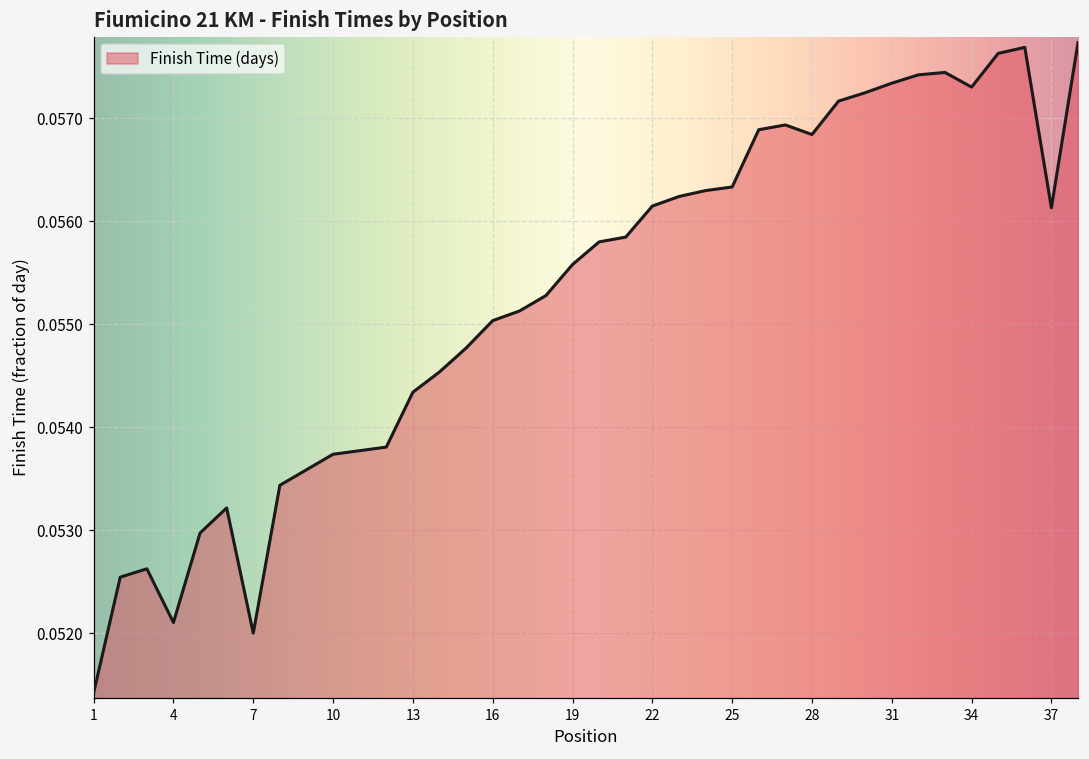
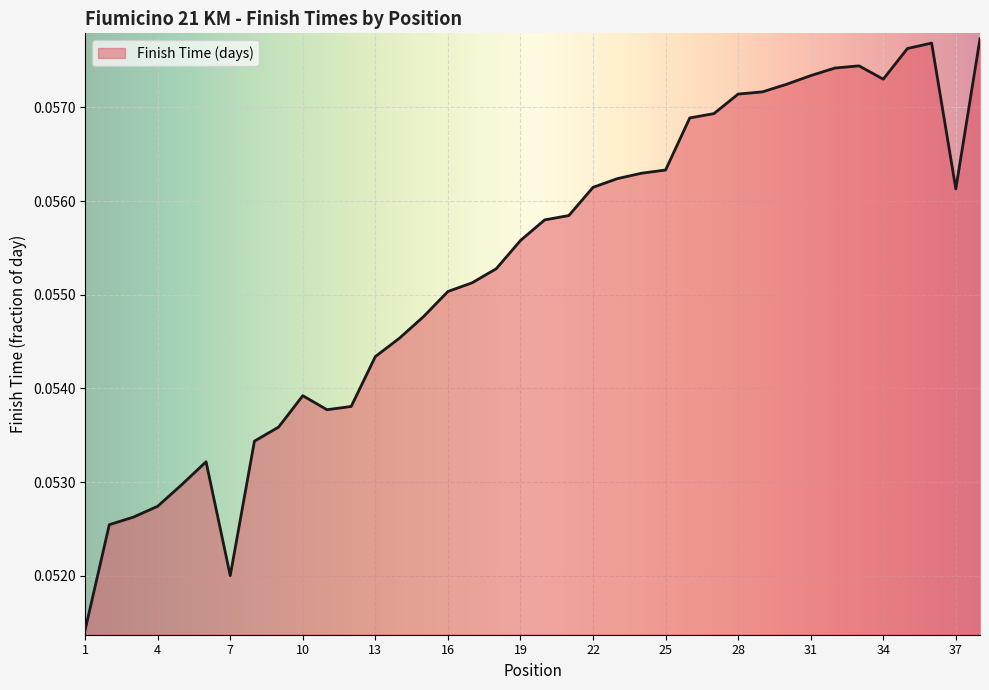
  {
    "1": 0.0514,
-   "4": 0.0521,
+   "4": 0.0527,
    "7": 0.0520,
-   "10": 0.0537,
+   "10": 0.0539,
    "13": 0.0543,
    "16": 0.0550,
    "19": 0.0556,
    "22": 0.0561,
    "25": 0.0563,
-   "28": 0.0568,
+   "28": 0.0571,
    "31": 0.0573,
    "34": 0.0573,
    "37": 0.0561
  }
